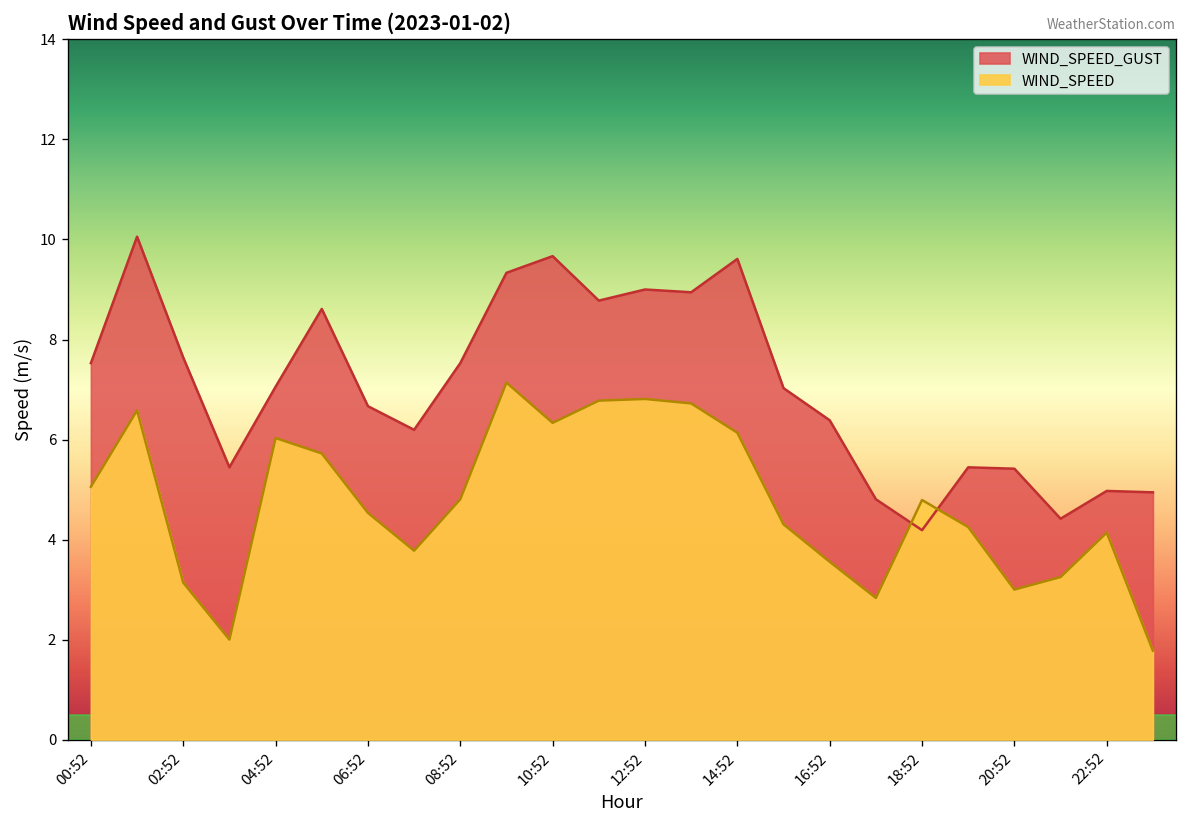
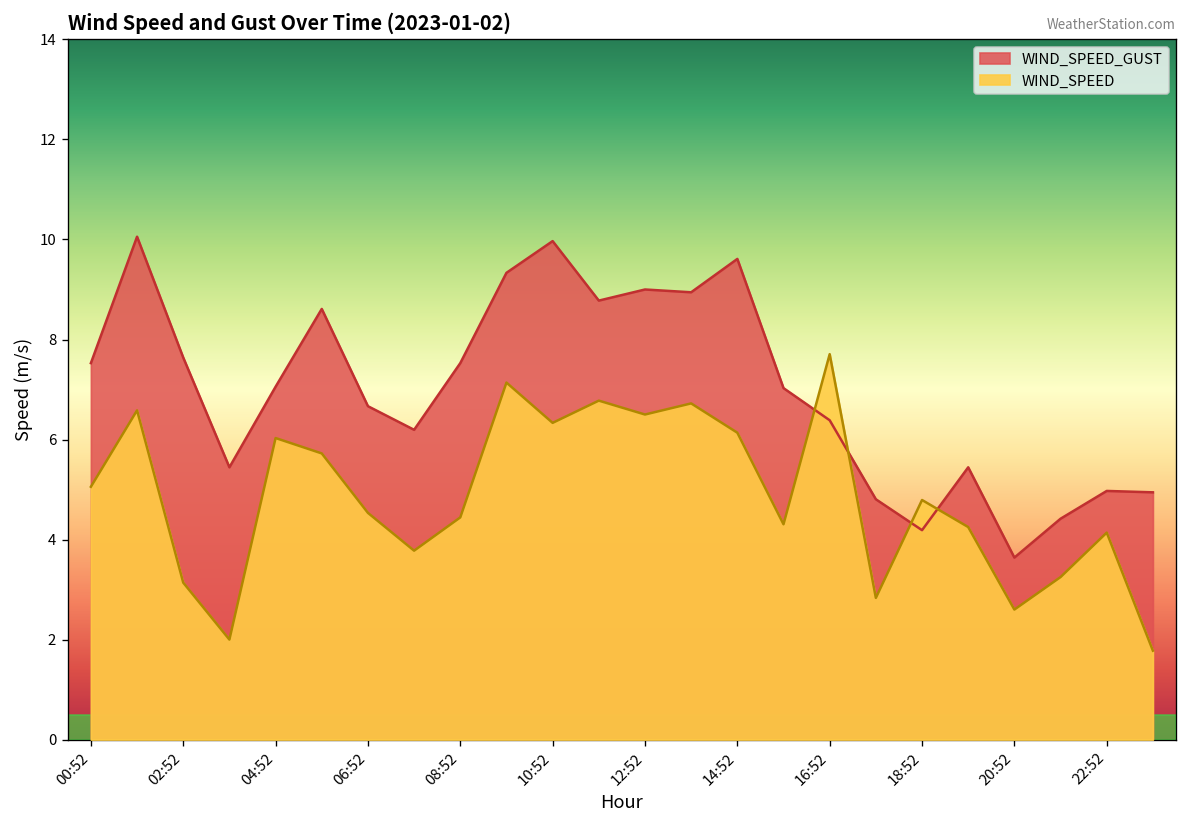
  {
    "WIND_SPEED_GUST": {
      "00:52": 7.5,
      "02:52": 7.6,
      "04:52": 7.1,
      "06:52": 6.7,
      "08:52": 7.5,
-     "10:52": 9.7,
+     "10:52": 10.0,
      "12:52": 9.0,
      "14:52": 9.6,
      "16:52": 6.4,
      "18:52": 4.2,
-     "20:52": 5.4,
+     "20:52": 3.6,
      "22:52": 5.0
    },
    "WIND_SPEED": {
      "00:52": 5.1,
      "02:52": 3.1,
      "04:52": 6.0,
      "06:52": 4.5,
-     "08:52": 4.8,
+     "08:52": 4.4,
      "10:52": 6.3,
-     "12:52": 6.8,
+     "12:52": 6.5,
      "14:52": 6.1,
-     "16:52": 3.6,
+     "16:52": 7.7,
      "18:52": 4.8,
-     "20:52": 3.0,
+     "20:52": 2.6,
      "22:52": 4.1
    }
  }
